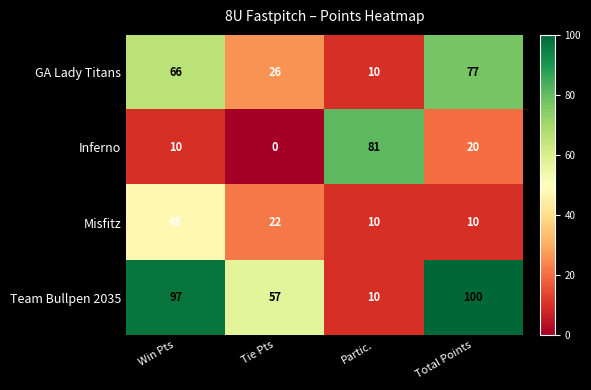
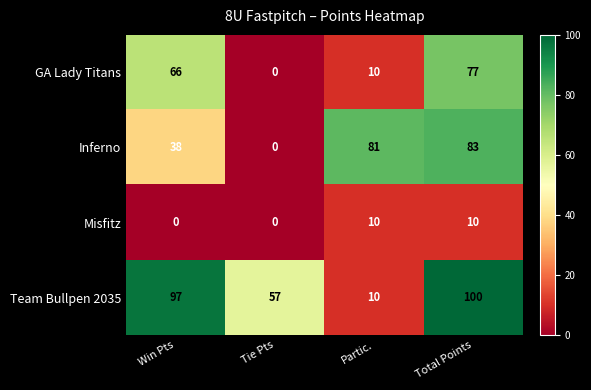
  {
    "GA Lady Titans": {
      "Win Pts": 66,
-     "Tie Pts": 26,
+     "Tie Pts": 0,
      "Partic.": 10,
      "Total Points": 77
    },
    "Inferno": {
-     "Win Pts": 10,
+     "Win Pts": 38,
      "Tie Pts": 0,
      "Partic.": 81,
-     "Total Points": 20
+     "Total Points": 83
    },
    "Misfitz": {
-     "Win Pts": 48,
-     "Tie Pts": 22,
+     "Win Pts": 0,
+     "Tie Pts": 0,
      "Partic.": 10,
      "Total Points": 10
    },
    "Team Bullpen 2035": {
      "Win Pts": 97,
      "Tie Pts": 57,
      "Partic.": 10,
      "Total Points": 100
    }
  }
